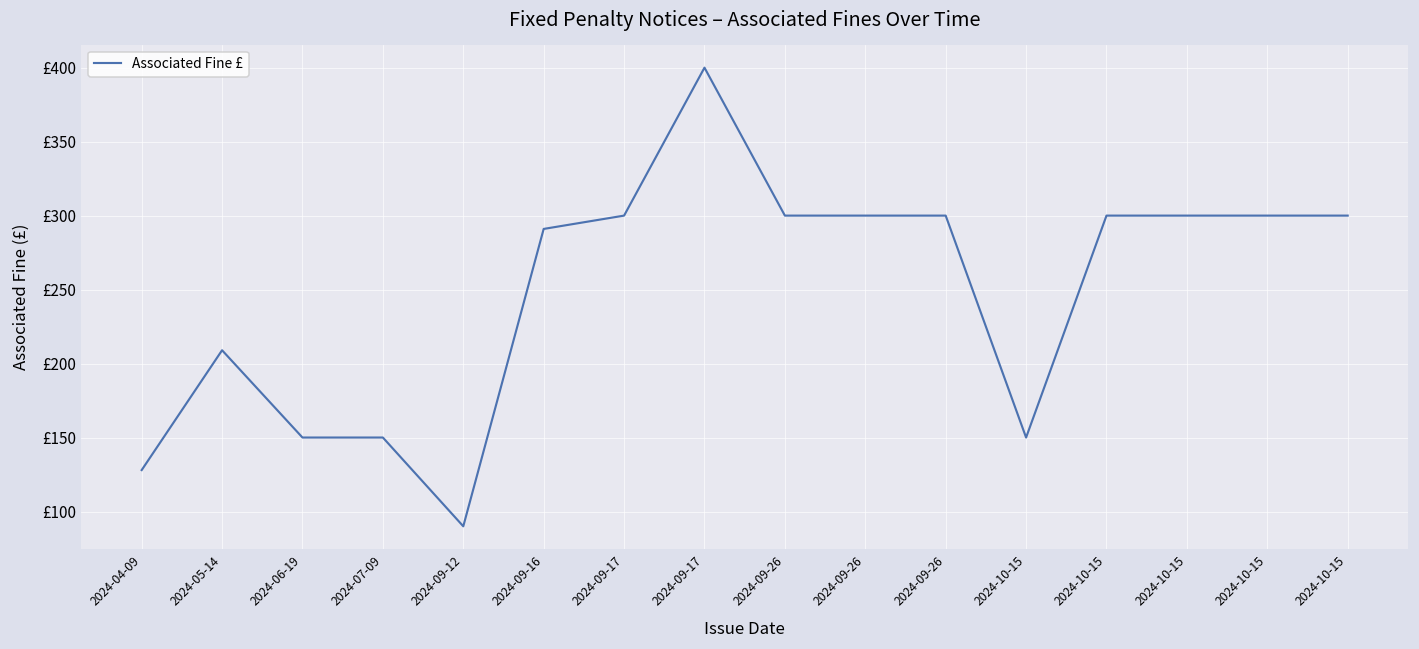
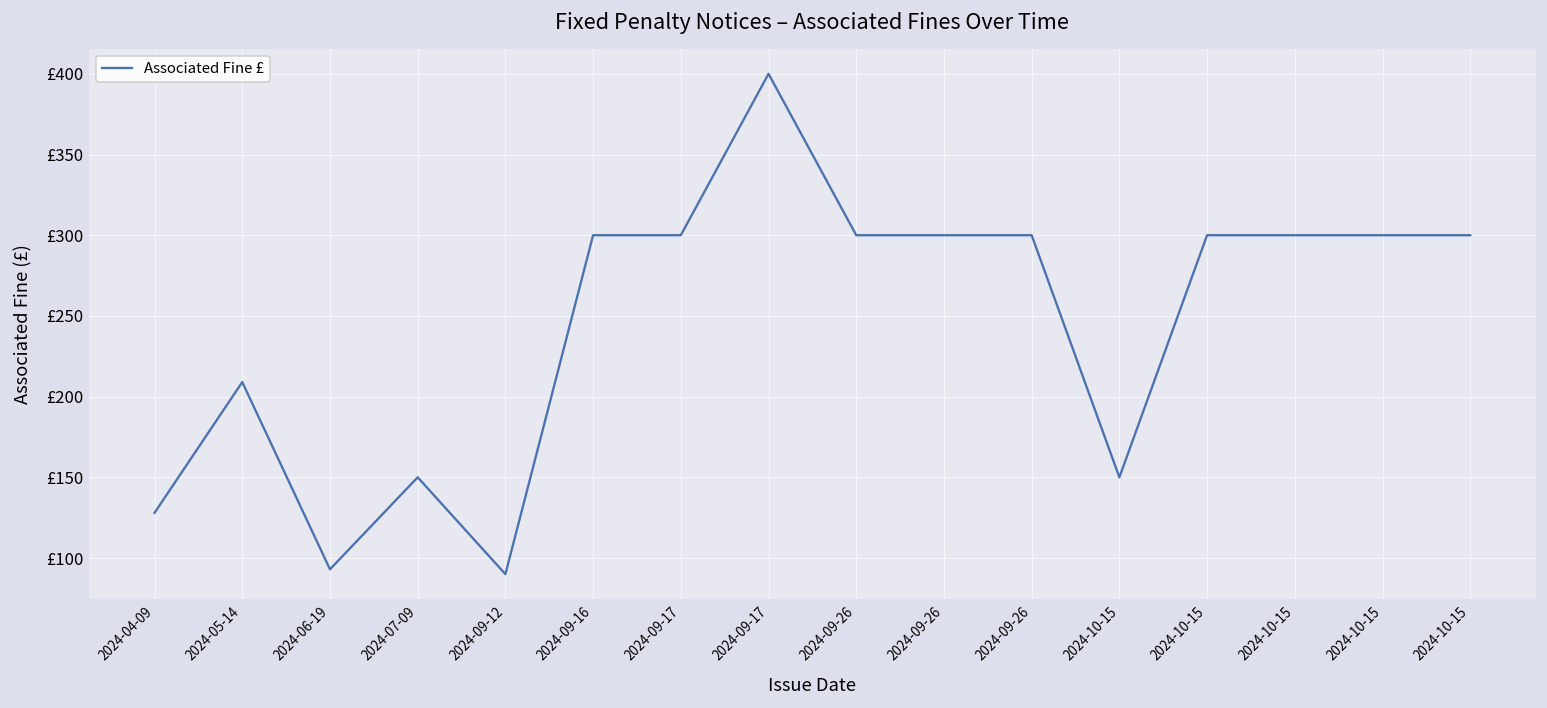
  {
    "2024-04-09": "£128",
    "2024-05-14": "£209",
-   "2024-06-19": "£150",
+   "2024-06-19": "£93",
    "2024-07-09": "£150",
    "2024-09-12": "£90",
-   "2024-09-16": "£291"
+   "2024-09-16": "£300"
  }
